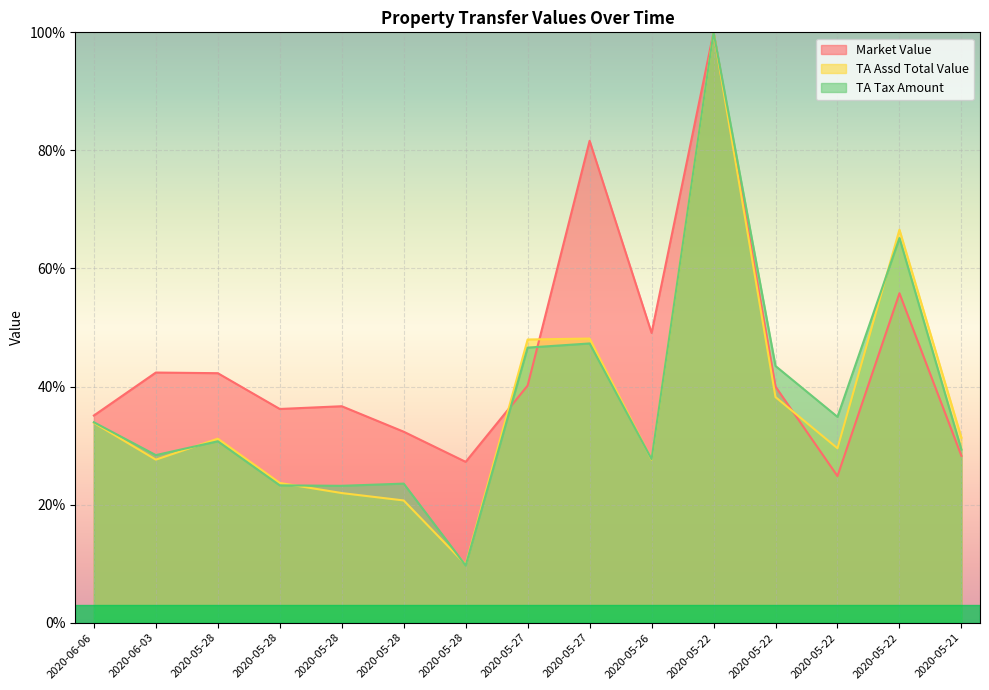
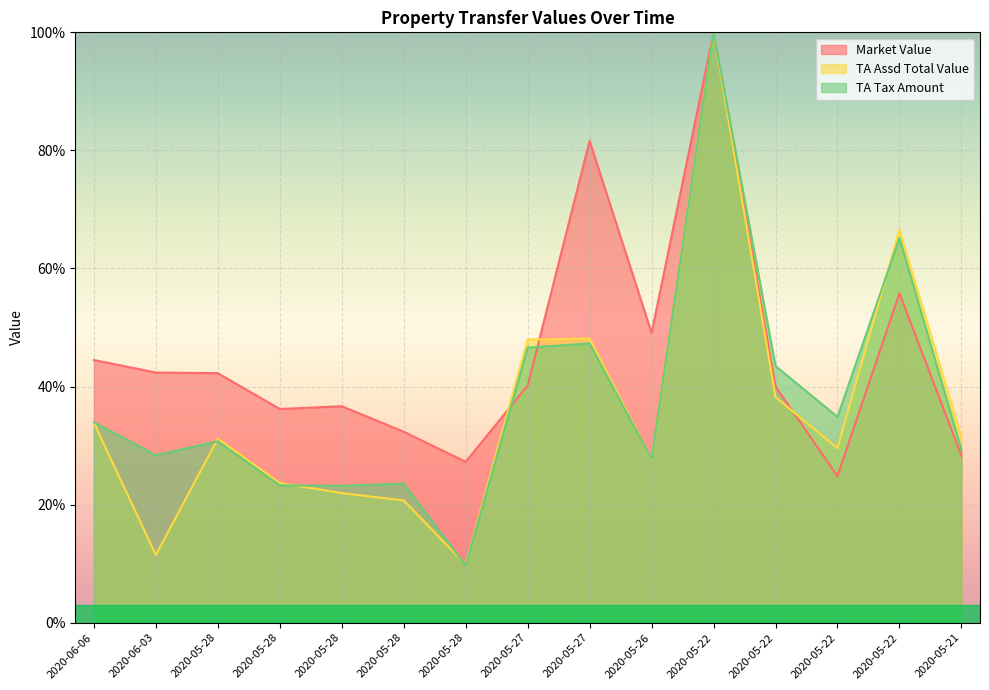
  {
    "Market Value": {
-     "2020-06-06": "35%",
+     "2020-06-06": "45%",
      "2020-06-03": "42%",
      "2020-05-26": "49%",
      "2020-05-21": "28%"
    },
    "TA Assd Total Value": {
-     "2020-06-03": "28%",
+     "2020-06-03": "11%",
      "2020-05-21": "31%"
    },
    "TA Tax Amount": {
      "2020-06-03": "28%",
      "2020-05-21": "29%"
    }
  }
